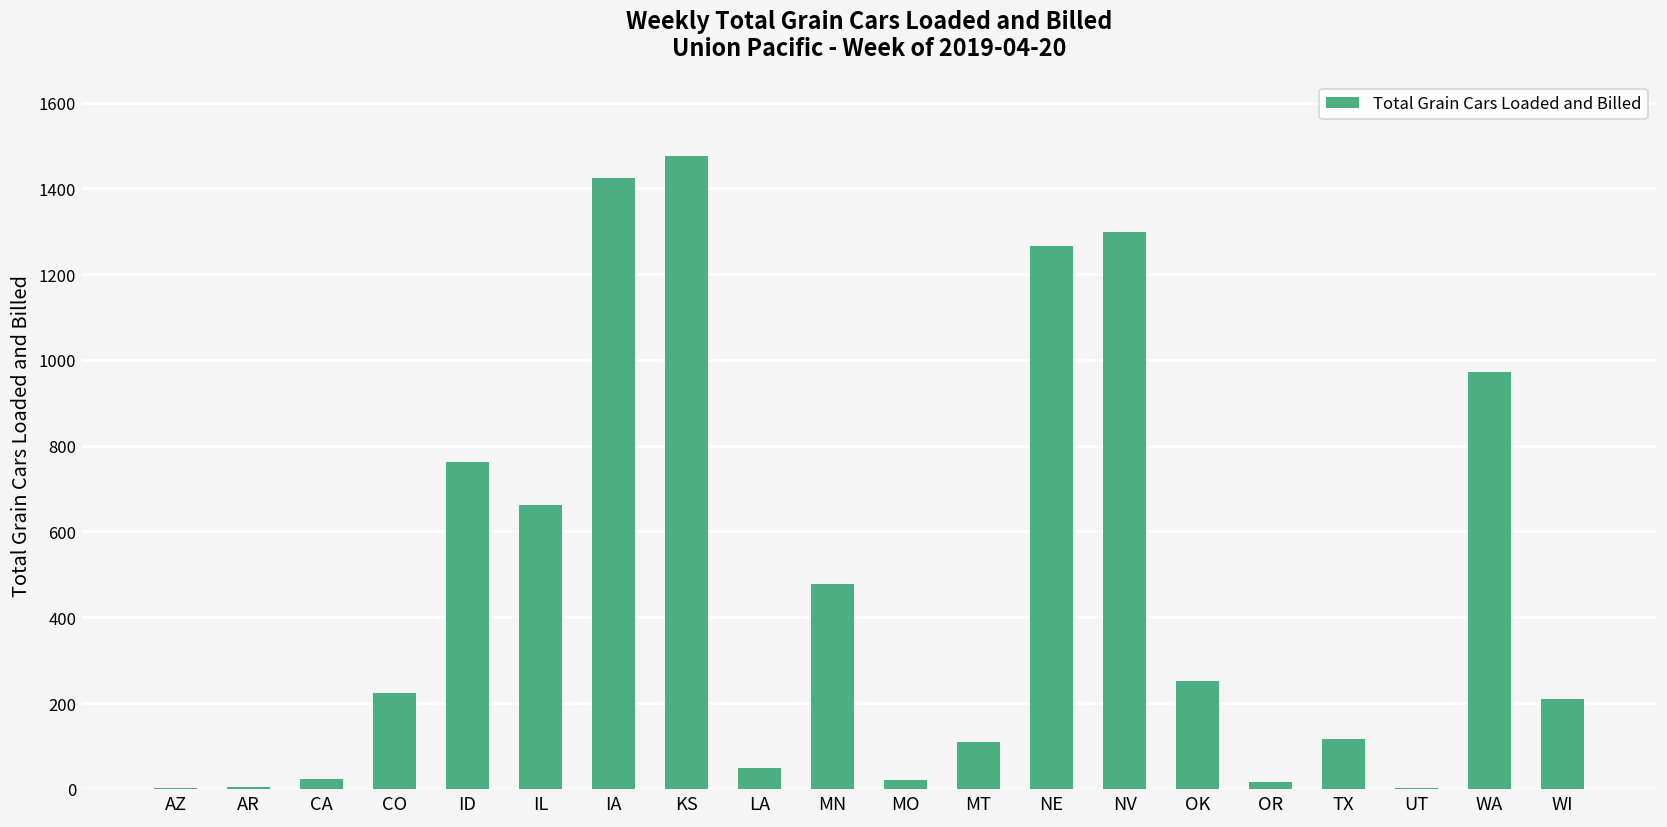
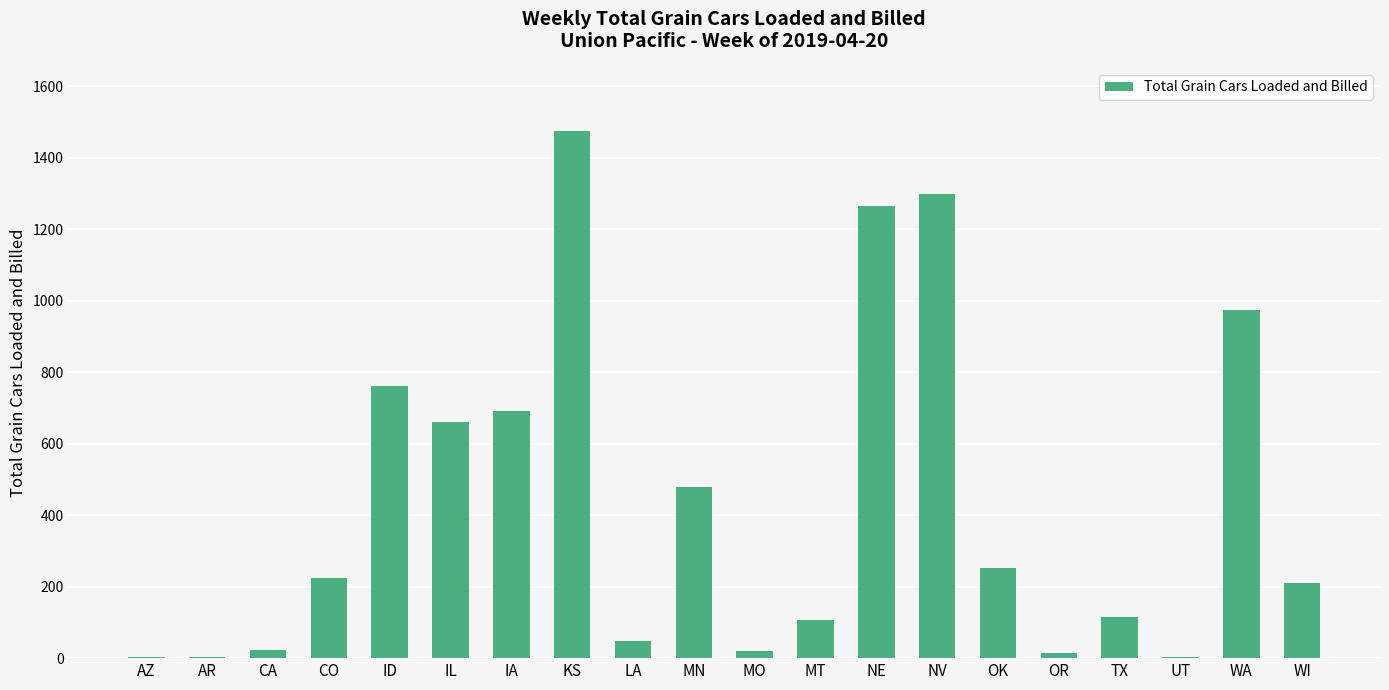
  {
    "CA": 20,
    "CO": 220,
    "ID": 760,
    "IL": 660,
-   "IA": 1430,
+   "IA": 690,
    "KS": 1480,
    "LA": 50,
    "MN": 480,
    "MO": 20,
    "MT": 110,
    "NE": 1270,
    "NV": 1300,
    "OK": 250,
    "OR": 20,
    "TX": 120,
    "WA": 970,
    "WI": 210
  }
